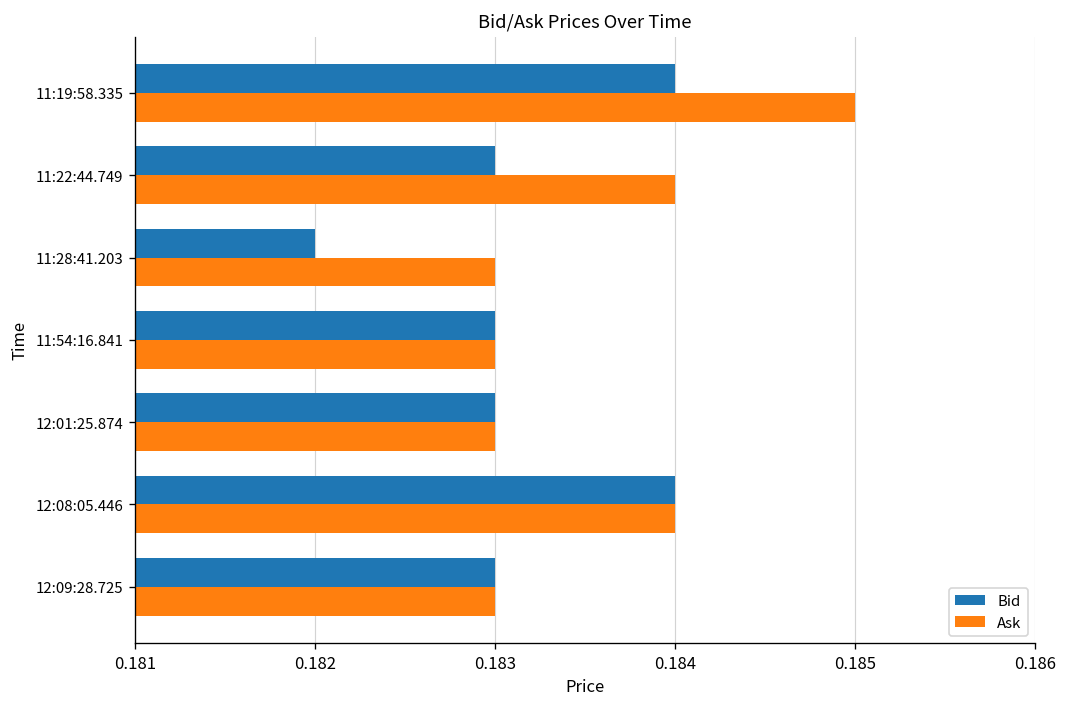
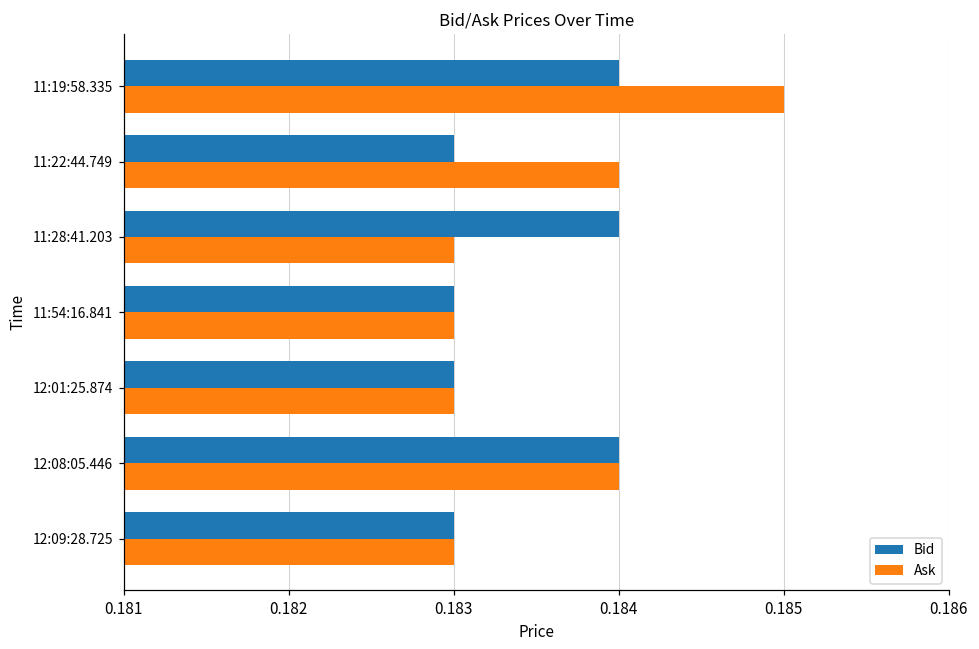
  {
    "Bid": {
      "11:19:58.335": 0.184,
      "11:22:44.749": 0.183,
-     "11:28:41.203": 0.182,
+     "11:28:41.203": 0.184,
      "11:54:16.841": 0.183,
      "12:01:25.874": 0.183,
      "12:08:05.446": 0.184,
      "12:09:28.725": 0.183
    },
    "Ask": {
      "11:19:58.335": 0.185,
      "11:22:44.749": 0.184,
      "11:28:41.203": 0.183,
      "11:54:16.841": 0.183,
      "12:01:25.874": 0.183,
      "12:08:05.446": 0.184,
      "12:09:28.725": 0.183
    }
  }
